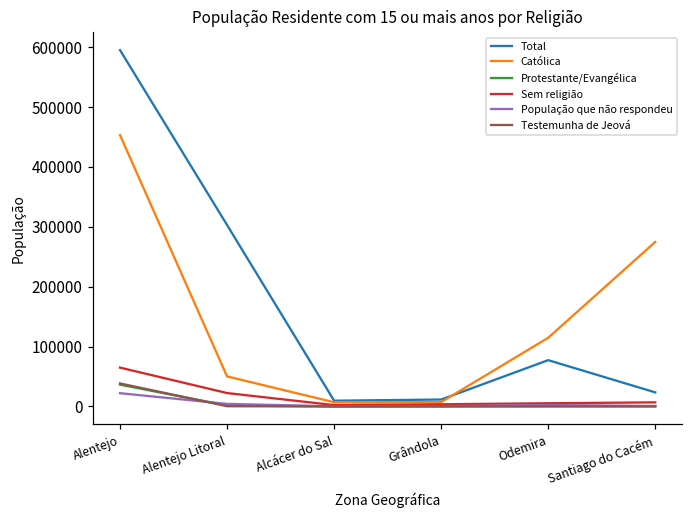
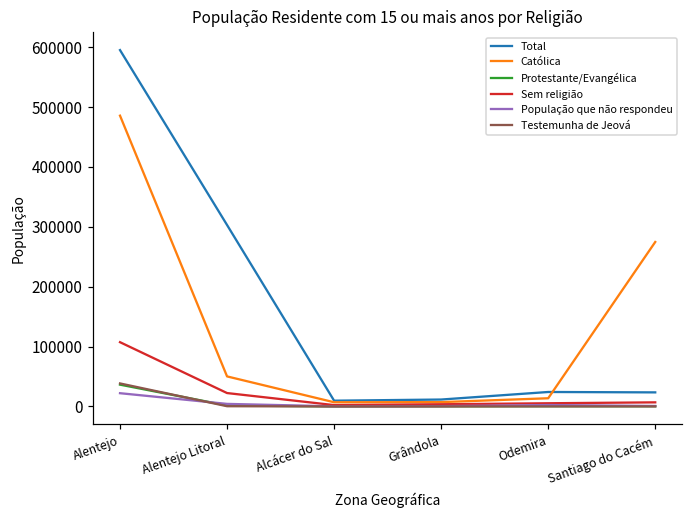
  {
    "Total": {
      "Alentejo": 600000,
      "Alentejo Litoral": 300000,
-     "Odemira": 80000,
+     "Odemira": 20000,
      "Santiago do Cacém": 20000
    },
    "Católica": {
-     "Alentejo": 450000,
+     "Alentejo": 490000,
      "Alentejo Litoral": 50000,
-     "Odemira": 110000,
+     "Odemira": 10000,
      "Santiago do Cacém": 270000
    },
    "Sem religião": {
-     "Alentejo": 60000,
+     "Alentejo": 110000,
      "Alentejo Litoral": 20000,
      "Santiago do Cacém": 10000
    },
    "População que não respondeu": {
      "Alentejo": 20000
    }
  }
